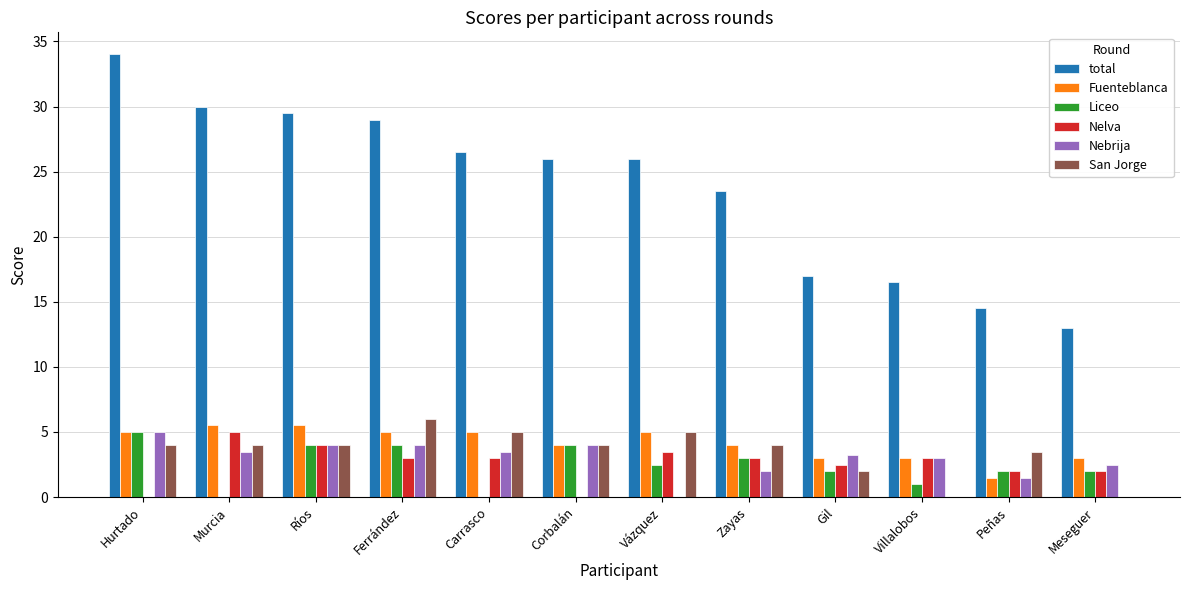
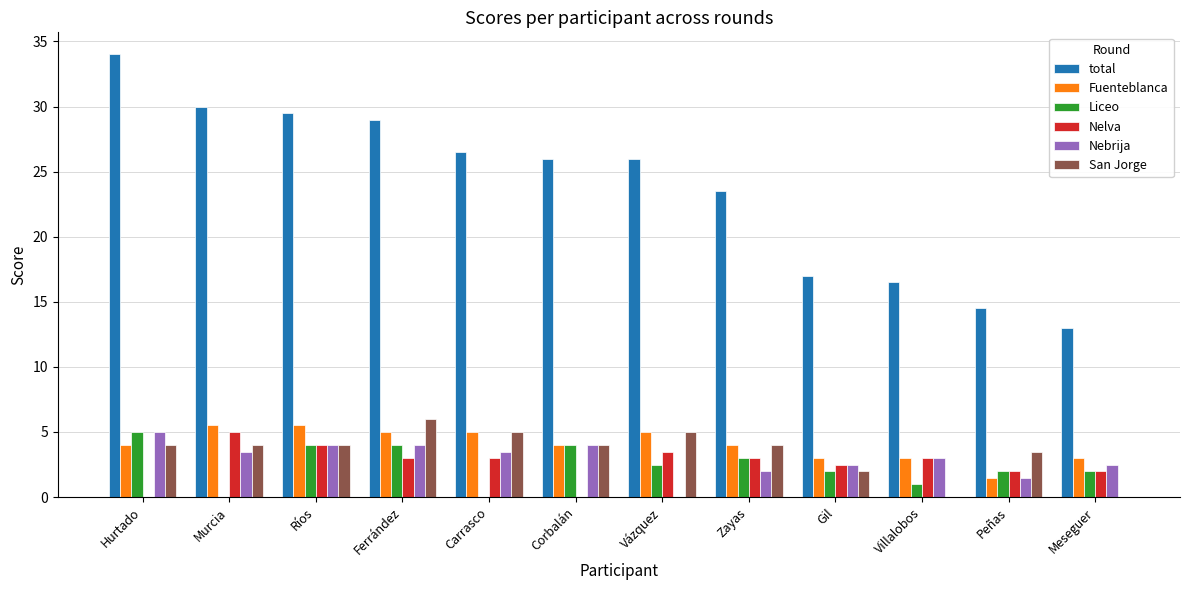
  {
    "total": {
      "Hurtado": 34.0,
      "Murcia": 30.0,
      "Ríos": 29.5,
      "Ferrández": 29.0,
      "Carrasco": 26.5,
      "Corbalán": 26.0,
      "Vázquez": 26.0,
      "Zayas": 23.5,
      "Gil": 17.0,
      "Villalobos": 16.5,
      "Peñas": 14.5,
      "Meseguer": 13.0
    },
    "Fuenteblanca": {
-     "Hurtado": 5,
+     "Hurtado": 4,
      "Murcia": 5.5,
      "Ríos": 5.5,
      "Ferrández": 5,
      "Carrasco": 5,
      "Corbalán": 4,
      "Vázquez": 5,
      "Zayas": 4,
      "Gil": 3,
      "Villalobos": 3,
      "Peñas": 1.5,
      "Meseguer": 3
    },
    "Liceo": {
      "Hurtado": 5.0,
      "Murcia": 0.0,
      "Ríos": 4.0,
      "Ferrández": 4.0,
      "Carrasco": 0.0,
      "Corbalán": 4.0,
      "Vázquez": 2.5,
      "Zayas": 3.0,
      "Gil": 2.0,
      "Villalobos": 1.0,
      "Peñas": 2.0,
      "Meseguer": 2.0
    },
    "Nelva": {
      "Hurtado": 0.0,
      "Murcia": 5.0,
      "Ríos": 4.0,
      "Ferrández": 3.0,
      "Carrasco": 3.0,
      "Corbalán": 0.0,
      "Vázquez": 3.5,
      "Zayas": 3.0,
      "Gil": 2.5,
      "Villalobos": 3.0,
      "Peñas": 2.0,
      "Meseguer": 2.0
    },
    "Nebrija": {
      "Hurtado": 5.0,
      "Murcia": 3.5,
      "Ríos": 4.0,
      "Ferrández": 4.0,
      "Carrasco": 3.5,
      "Corbalán": 4.0,
      "Vázquez": 0.0,
      "Zayas": 2.0,
-     "Gil": 3.2,
+     "Gil": 2.5,
      "Villalobos": 3.0,
      "Peñas": 1.5,
      "Meseguer": 2.5
    },
    "San Jorge": {
      "Hurtado": 4.0,
      "Murcia": 4.0,
      "Ríos": 4.0,
      "Ferrández": 6.0,
      "Carrasco": 5.0,
      "Corbalán": 4.0,
      "Vázquez": 5.0,
      "Zayas": 4.0,
      "Gil": 2.0,
      "Villalobos": 0.0,
      "Peñas": 3.5,
      "Meseguer": 0.0
    }
  }
